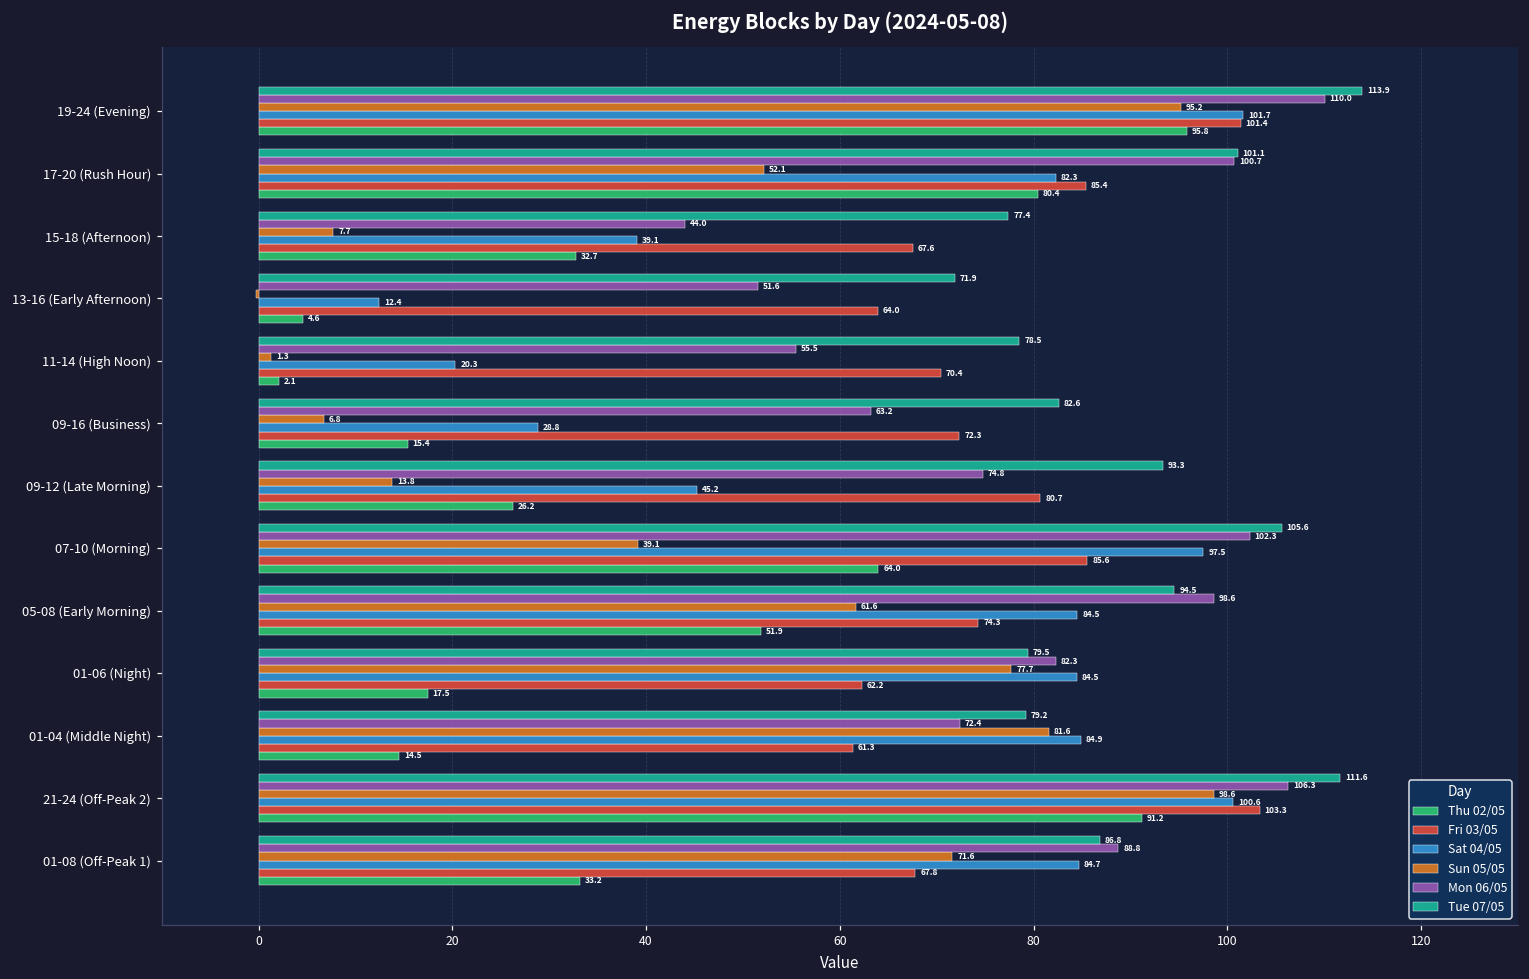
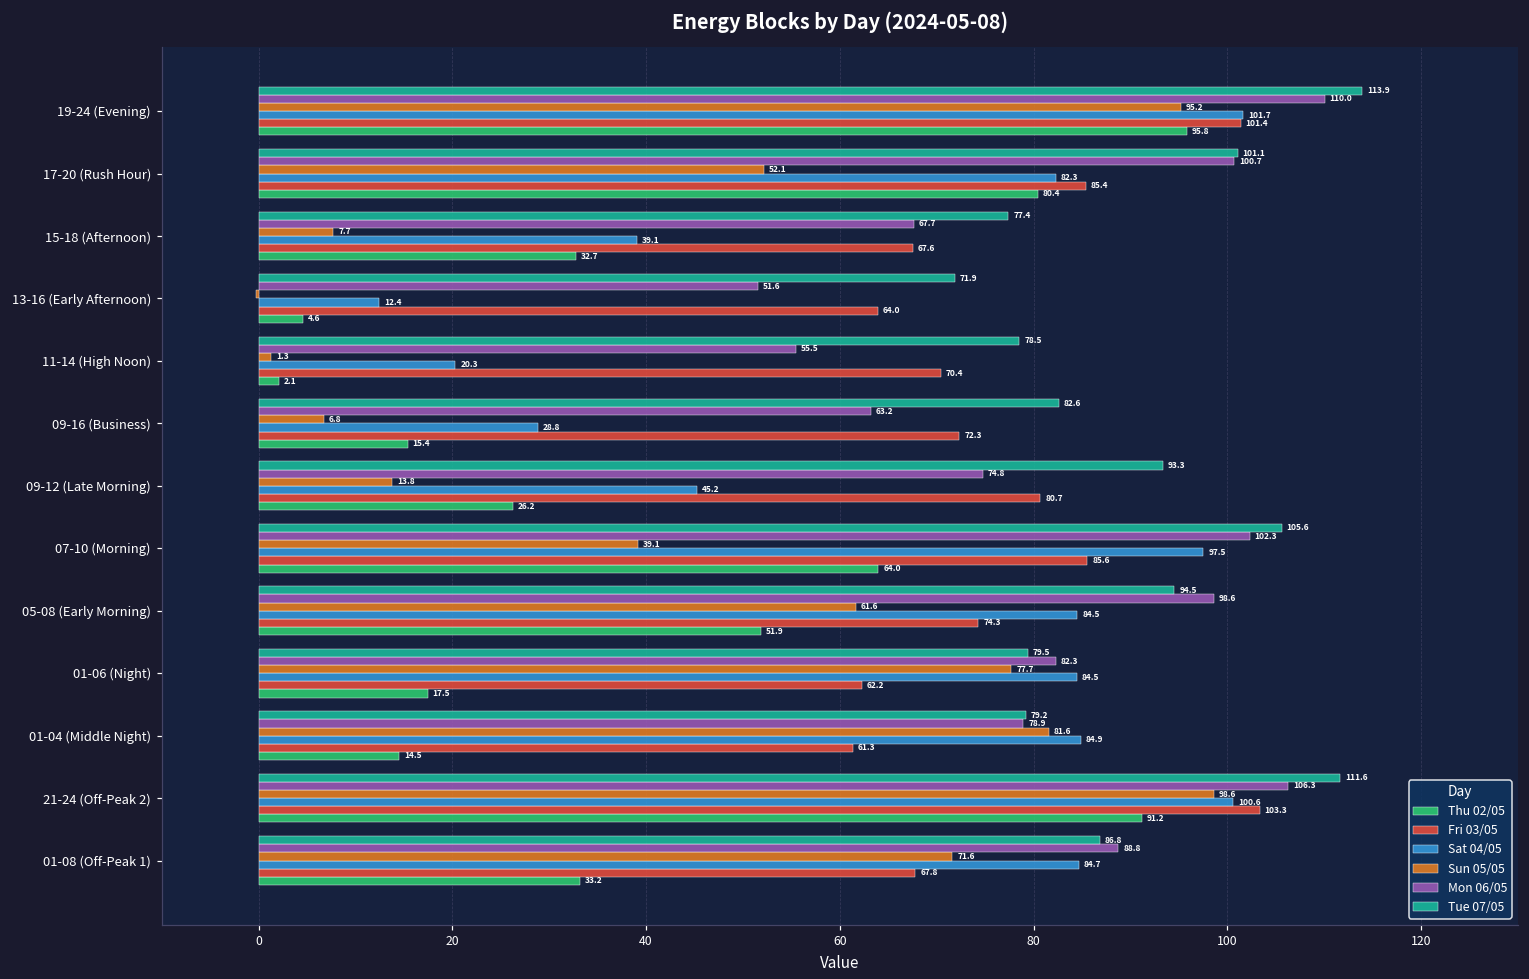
  {
    "Sat 04/05": {
      "17-20 (Rush Hour)": 82.3,
      "15-18 (Afternoon)": 39.1,
      "13-16 (Early Afternoon)": 12.4,
      "11-14 (High Noon)": 20.3,
      "09-16 (Business)": 28.8,
      "09-12 (Late Morning)": 45.2,
      "07-10 (Morning)": 97.5,
      "05-08 (Early Morning)": 84.5,
      "01-06 (Night)": 84.5,
      "01-04 (Middle Night)": 84.9,
      "21-24 (Off-Peak 2)": 100.6,
      "01-08 (Off-Peak 1)": 84.7
    },
    "Mon 06/05": {
      "19-24 (Evening)": 110.0,
-     "15-18 (Afternoon)": 44.0,
+     "15-18 (Afternoon)": 67.7,
      "13-16 (Early Afternoon)": 51.6,
      "11-14 (High Noon)": 55.5,
      "09-16 (Business)": 63.2,
      "09-12 (Late Morning)": 74.8,
      "07-10 (Morning)": 102.3,
      "05-08 (Early Morning)": 98.6,
      "01-06 (Night)": 82.3,
-     "01-04 (Middle Night)": 72.4,
+     "01-04 (Middle Night)": 78.9,
      "21-24 (Off-Peak 2)": 106.3,
      "01-08 (Off-Peak 1)": 88.8
    }
  }
